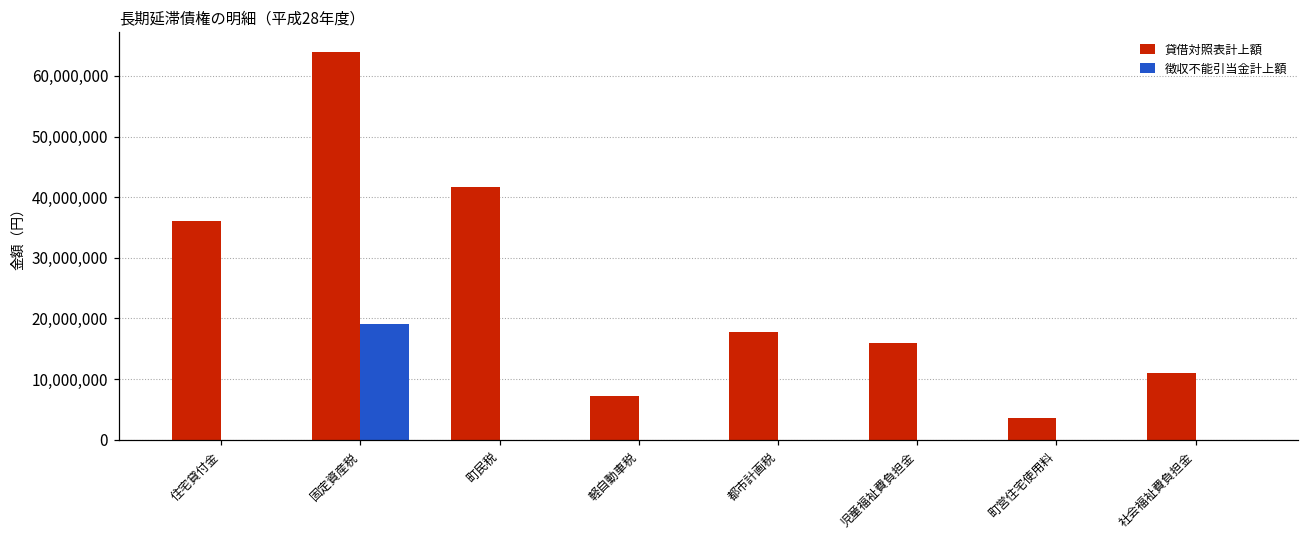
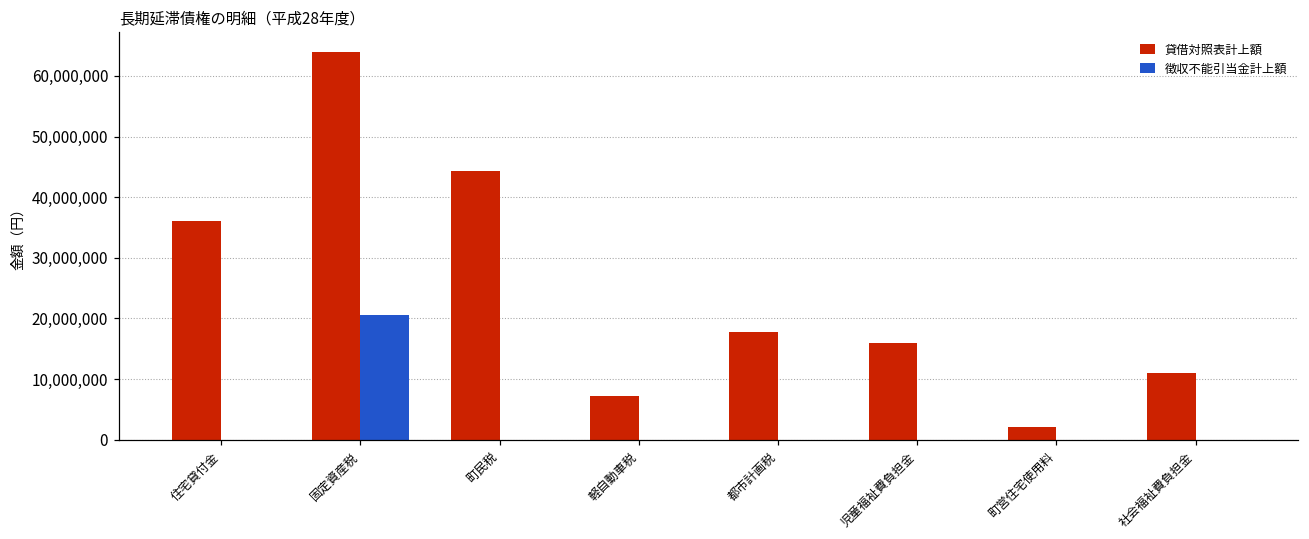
  {
    "貸借対照表計上額": {
      "住宅貸付金": "36,000,000",
      "固定資産税": "64,000,000",
-     "町民税": "42,000,000",
+     "町民税": "44,000,000",
      "軽自動車税": "7,000,000",
      "都市計画税": "18,000,000",
      "児童福祉費負担金": "16,000,000",
-     "町営住宅使用料": "4,000,000",
+     "町営住宅使用料": "2,000,000",
      "社会福祉費負担金": "11,000,000"
    },
    "徴収不能引当金計上額": {
      "住宅貸付金": "0",
-     "固定資産税": "19,000,000",
+     "固定資産税": "21,000,000",
      "町民税": "0",
      "軽自動車税": "0",
      "都市計画税": "0",
      "児童福祉費負担金": "0",
      "町営住宅使用料": "0",
      "社会福祉費負担金": "0"
    }
  }
